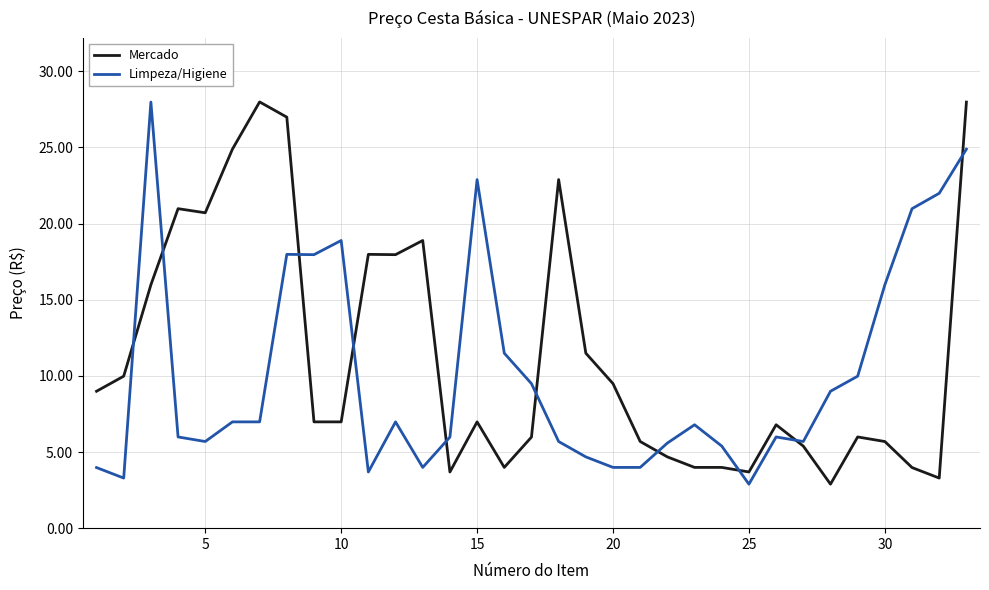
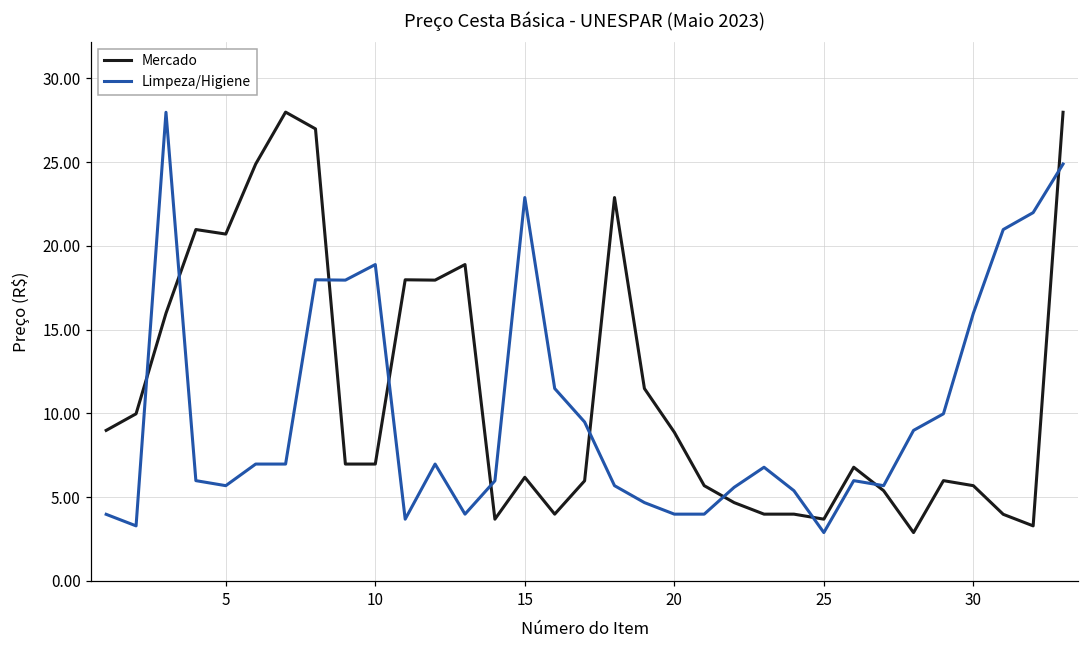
  {
    "Mercado": {
      "5": 20.7,
      "10": 7.0,
-     "15": 7.0,
-     "20": 9.5,
+     "15": 6.2,
+     "20": 8.9,
      "25": 3.7,
      "30": 5.7
    },
    "Limpeza/Higiene": {
      "5": 5.7,
      "10": 18.9,
      "15": 22.9,
      "20": 4.0,
      "25": 2.9,
      "30": 16.0
    }
  }
